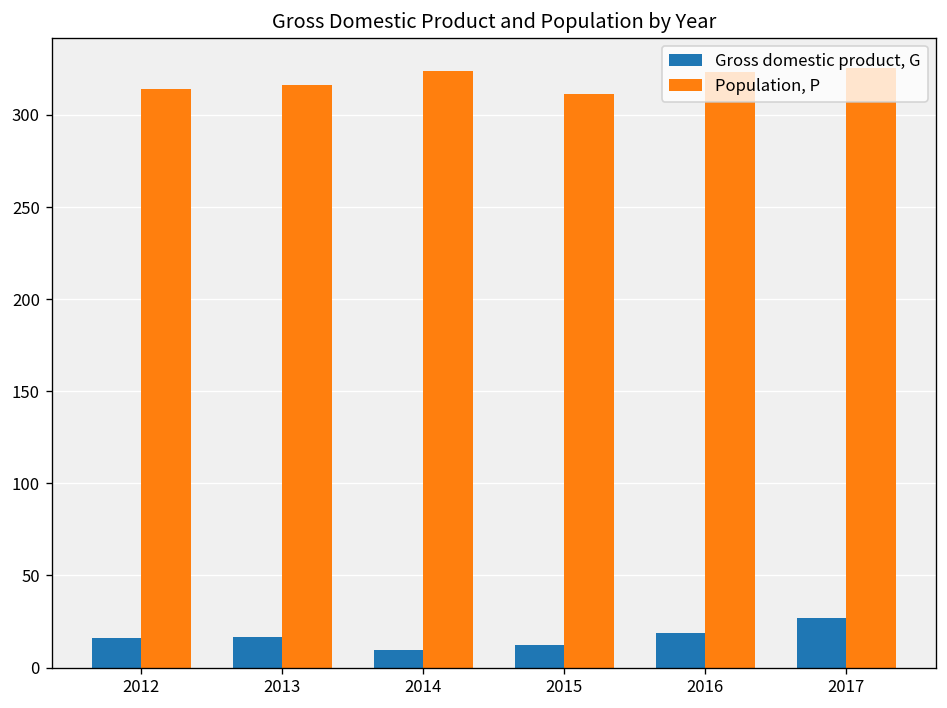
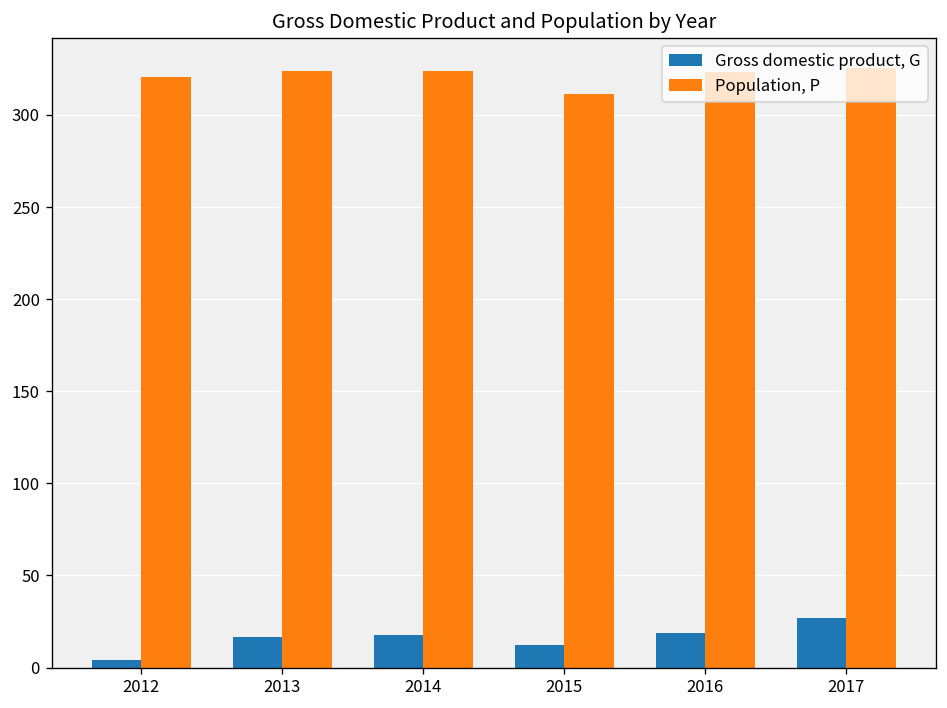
  {
    "Gross domestic product, G": {
-     "2012": 16,
+     "2012": 4,
      "2013": 17,
-     "2014": 9,
+     "2014": 17,
      "2015": 12,
      "2016": 19,
      "2017": 27
    },
    "Population, P": {
-     "2012": 314,
-     "2013": 316,
+     "2012": 321,
+     "2013": 324,
      "2014": 324,
      "2015": 311
    }
  }
